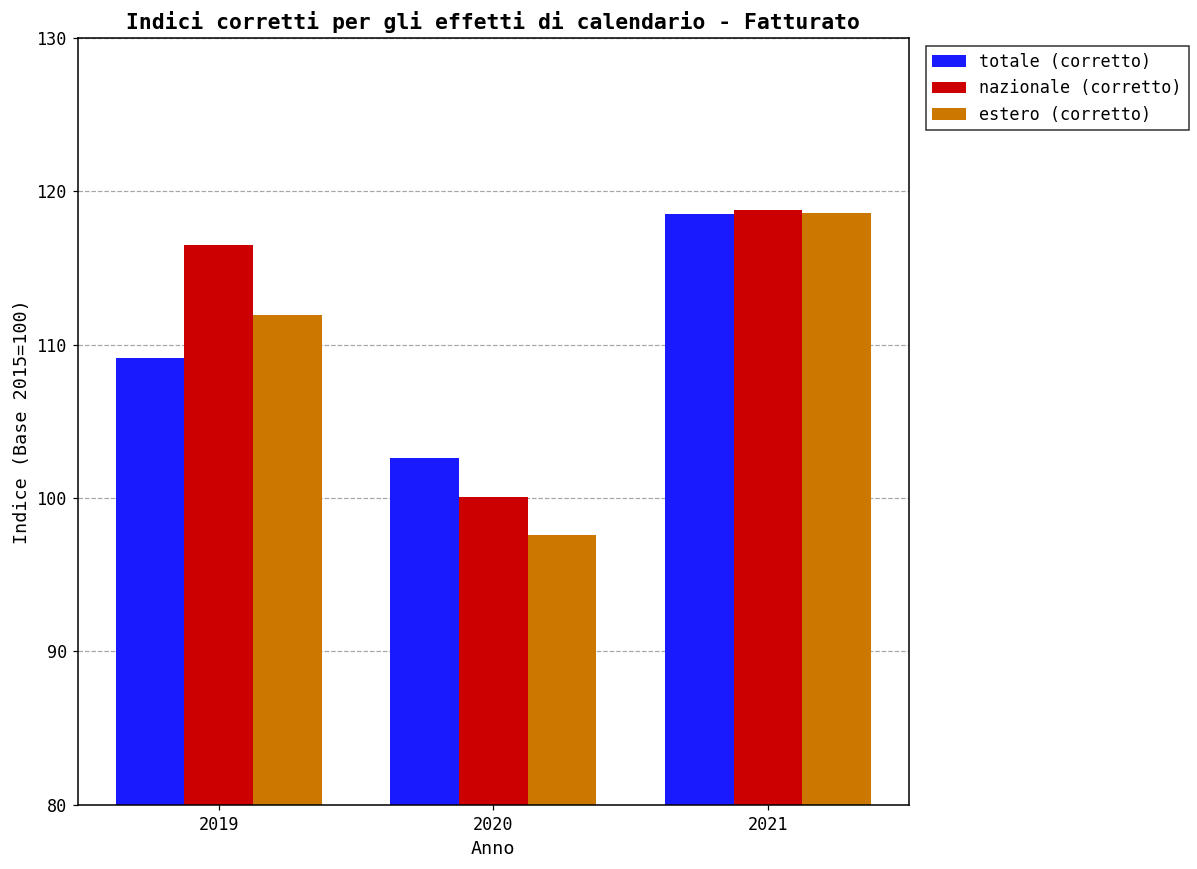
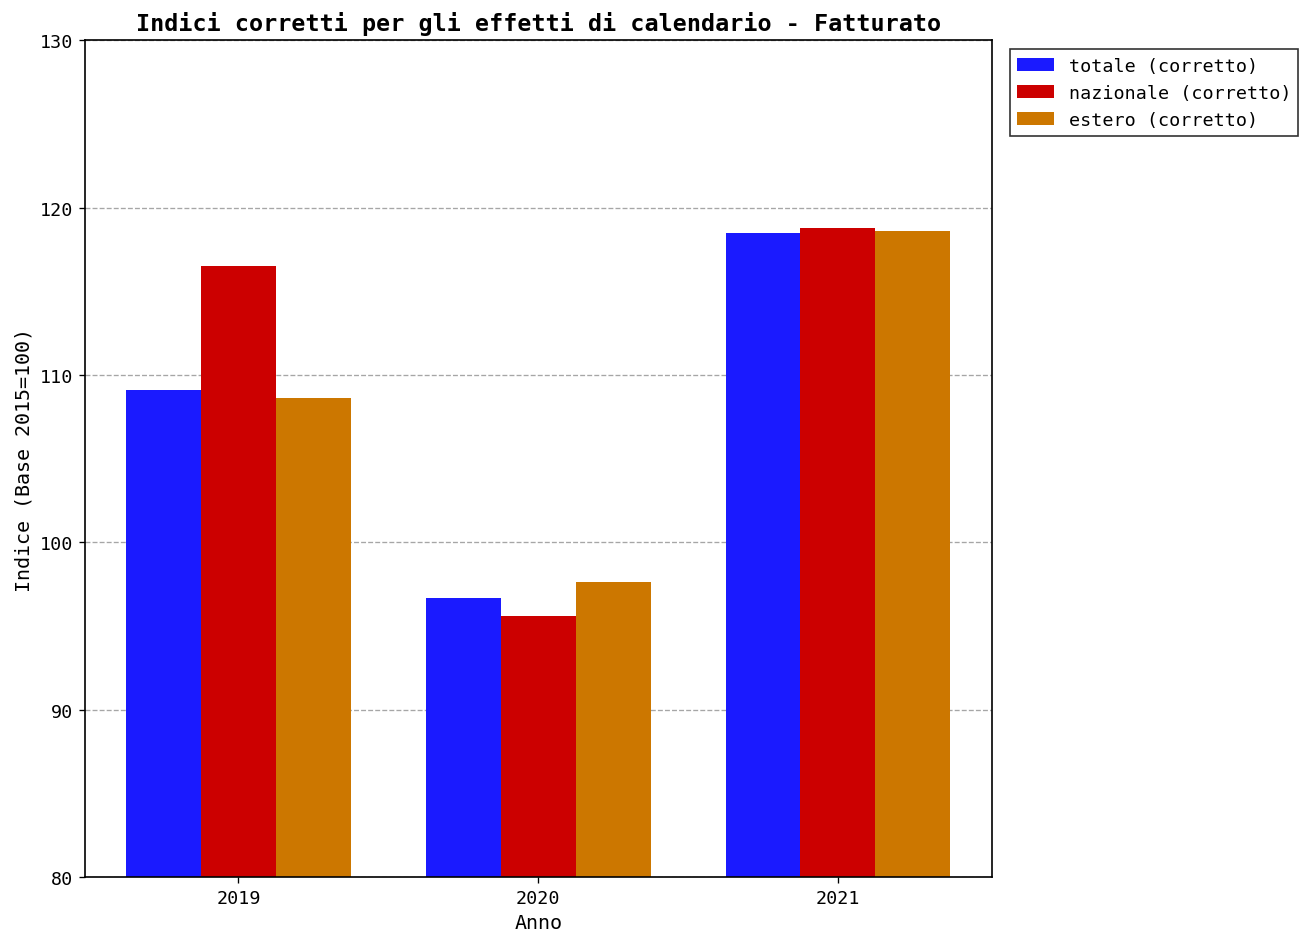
  {
    "totale (corretto)": {
      "2019": 109.1,
-     "2020": 102.6,
+     "2020": 96.7,
      "2021": 118.5
    },
    "nazionale (corretto)": {
      "2019": 116.5,
-     "2020": 100.1,
+     "2020": 95.6,
      "2021": 118.8
    },
    "estero (corretto)": {
-     "2019": 111.9,
+     "2019": 108.6,
      "2020": 97.6,
      "2021": 118.6
    }
  }
